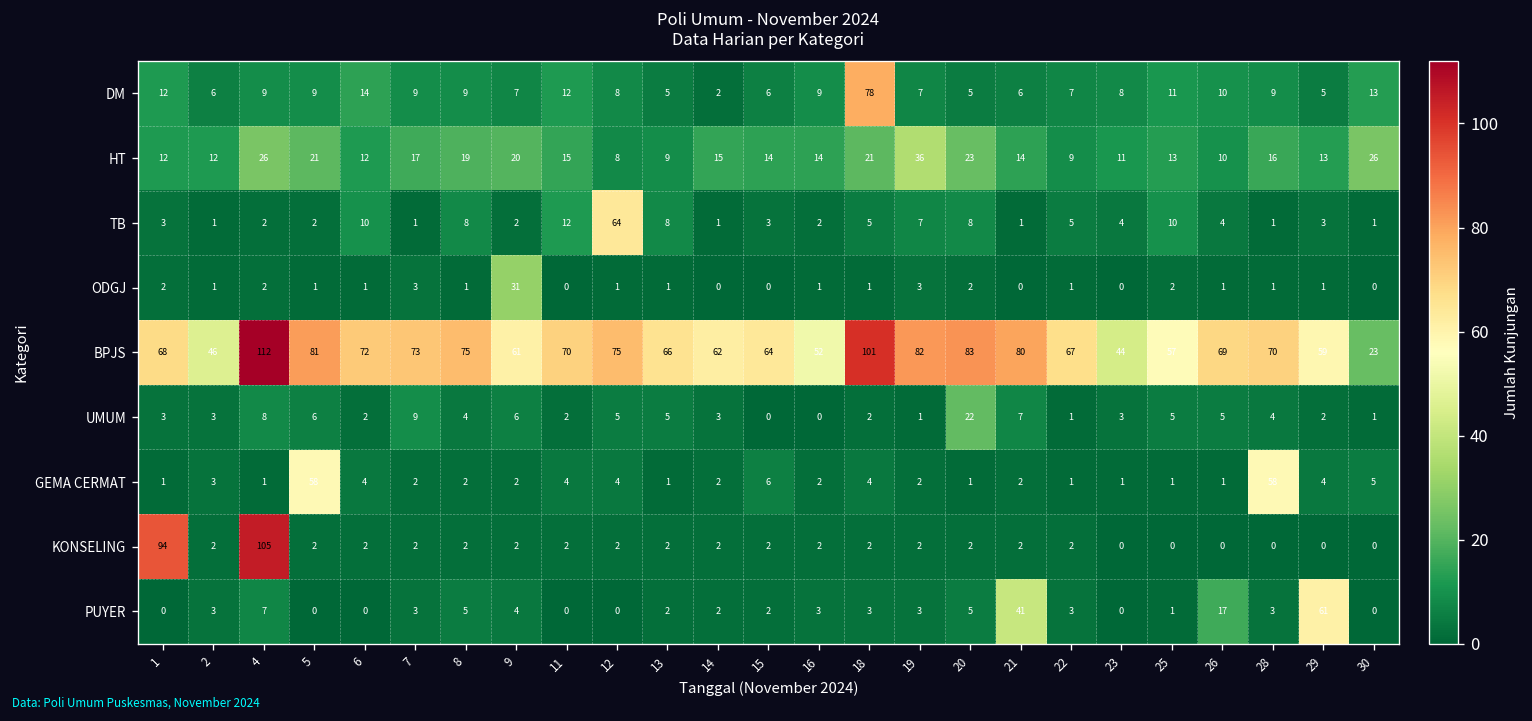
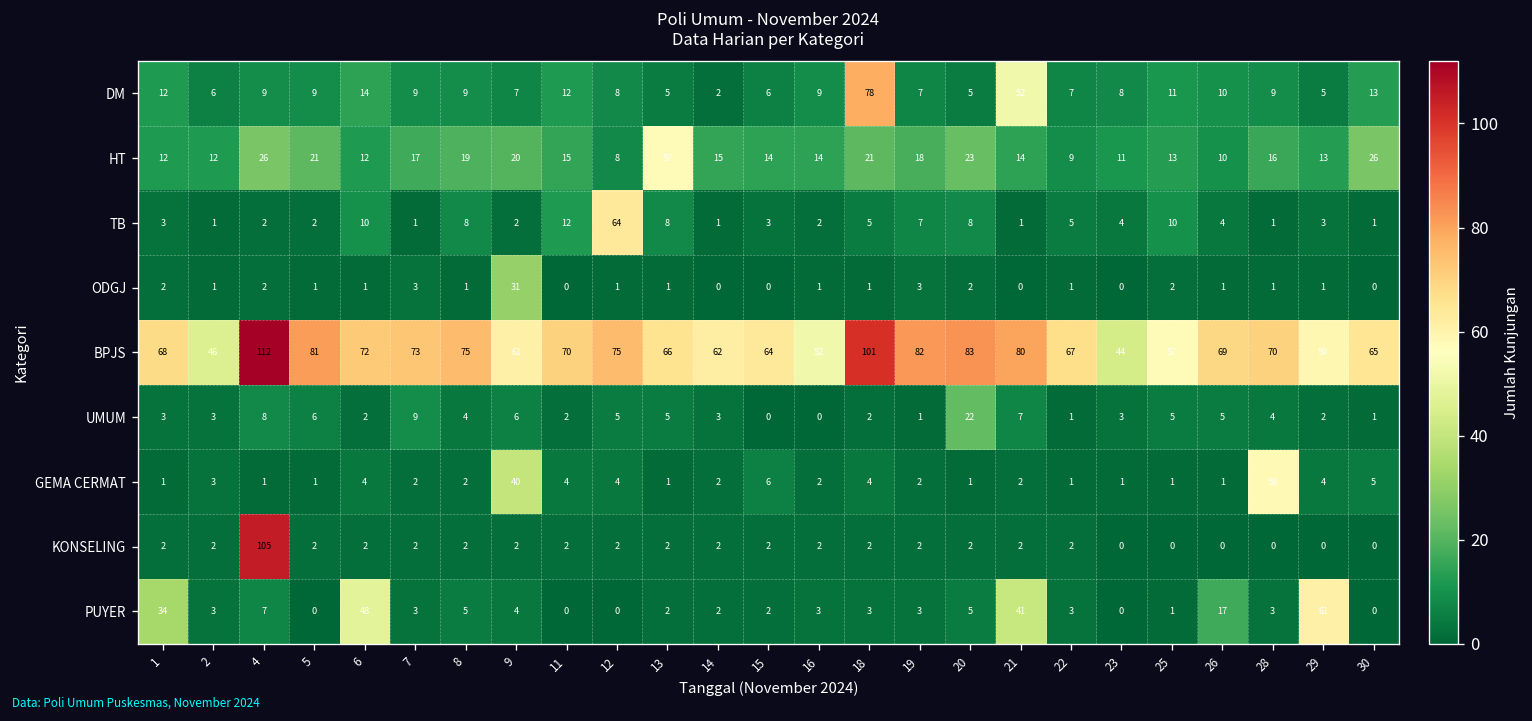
  {
    "DM": {
      "1": 12,
      "2": 6,
      "4": 9,
      "5": 9,
      "6": 14,
      "7": 9,
      "8": 9,
      "9": 7,
      "11": 12,
      "12": 8,
      "13": 5,
      "14": 2,
      "15": 6,
      "16": 9,
      "18": 78,
      "19": 7,
      "20": 5,
-     "21": 6,
+     "21": 52,
      "22": 7,
      "23": 8,
      "25": 11,
      "26": 10,
      "28": 9,
      "29": 5,
      "30": 13
    },
    "HT": {
      "1": 12,
      "2": 12,
      "4": 26,
      "5": 21,
      "6": 12,
      "7": 17,
      "8": 19,
      "9": 20,
      "11": 15,
      "12": 8,
-     "13": 9,
+     "13": 57,
      "14": 15,
      "15": 14,
      "16": 14,
      "18": 21,
-     "19": 36,
+     "19": 18,
      "20": 23,
      "21": 14,
      "22": 9,
      "23": 11,
      "25": 13,
      "26": 10,
      "28": 16,
      "29": 13,
      "30": 26
    },
    "BPJS": {
      "1": 68,
      "2": 46,
      "4": 112,
      "5": 81,
      "6": 72,
      "7": 73,
      "8": 75,
      "9": 61,
      "11": 70,
      "12": 75,
      "13": 66,
      "14": 62,
      "15": 64,
      "16": 52,
      "18": 101,
      "19": 82,
      "20": 83,
      "21": 80,
      "22": 67,
      "23": 44,
      "25": 57,
      "26": 69,
      "28": 70,
      "29": 59,
-     "30": 23
+     "30": 65
    },
    "GEMA CERMAT": {
      "1": 1,
      "2": 3,
      "4": 1,
-     "5": 58,
+     "5": 1,
      "6": 4,
      "7": 2,
      "8": 2,
-     "9": 2,
+     "9": 40,
      "11": 4,
      "12": 4,
      "13": 1,
      "14": 2,
      "15": 6,
      "16": 2,
      "18": 4,
      "19": 2,
      "20": 1,
      "21": 2,
      "22": 1,
      "23": 1,
      "25": 1,
      "26": 1,
      "28": 58,
      "29": 4,
      "30": 5
    },
    "KONSELING": {
-     "1": 94,
+     "1": 2,
      "2": 2,
      "4": 105,
      "5": 2,
      "6": 2,
      "7": 2,
      "8": 2,
      "9": 2,
      "11": 2,
      "12": 2,
      "13": 2,
      "14": 2,
      "15": 2,
      "16": 2,
      "18": 2,
      "19": 2,
      "20": 2,
      "21": 2,
      "22": 2,
      "23": 0,
      "25": 0,
      "26": 0,
      "28": 0,
      "29": 0,
      "30": 0
    },
    "PUYER": {
-     "1": 0,
+     "1": 34,
      "2": 3,
      "4": 7,
      "5": 0,
-     "6": 0,
+     "6": 48,
      "7": 3,
      "8": 5,
      "9": 4,
      "11": 0,
      "12": 0,
      "13": 2,
      "14": 2,
      "15": 2,
      "16": 3,
      "18": 3,
      "19": 3,
      "20": 5,
      "21": 41,
      "22": 3,
      "23": 0,
      "25": 1,
      "26": 17,
      "28": 3,
      "29": 61,
      "30": 0
    }
  }
